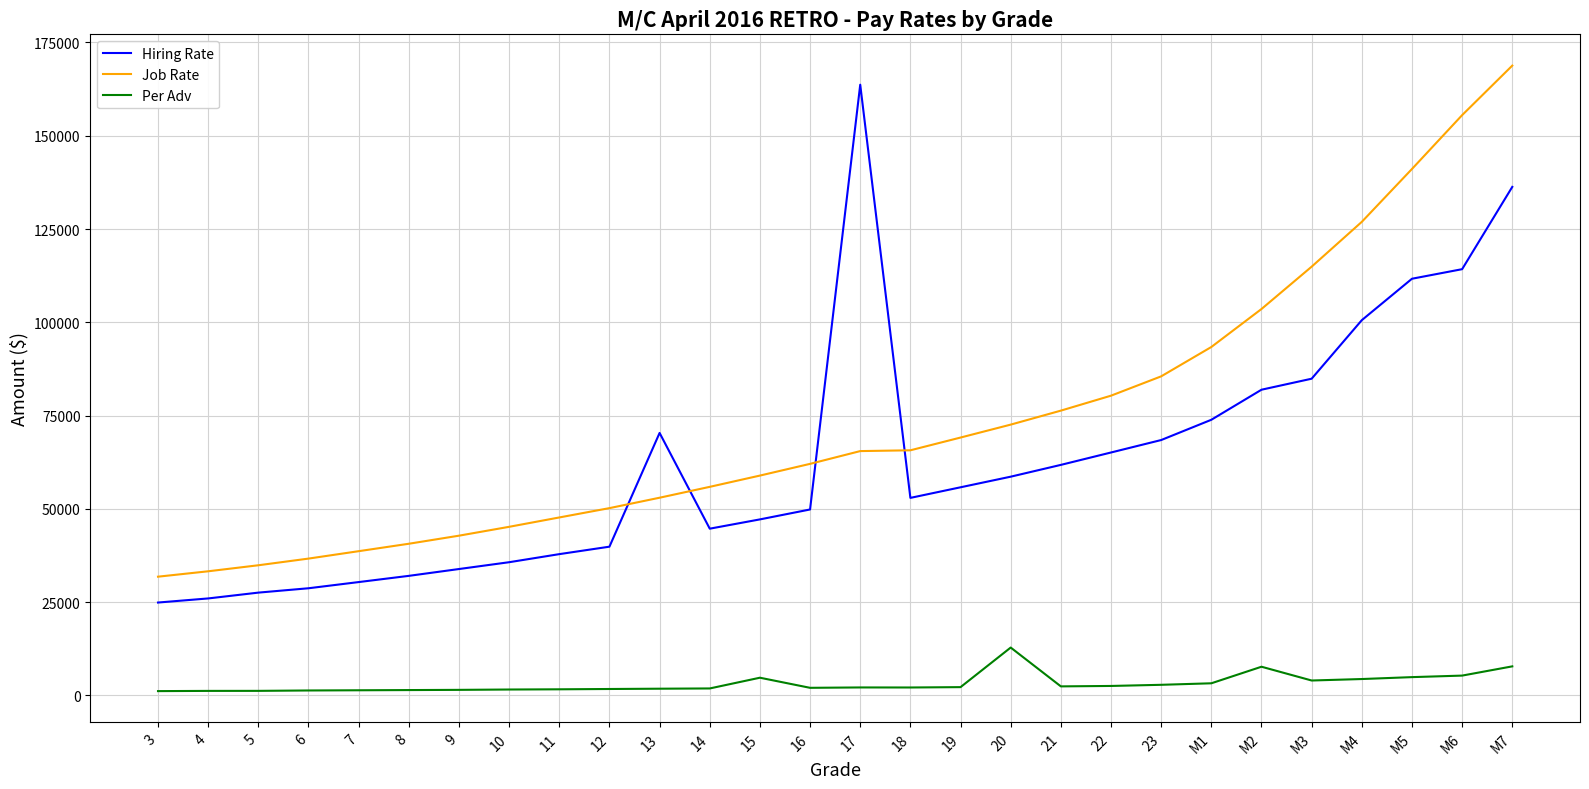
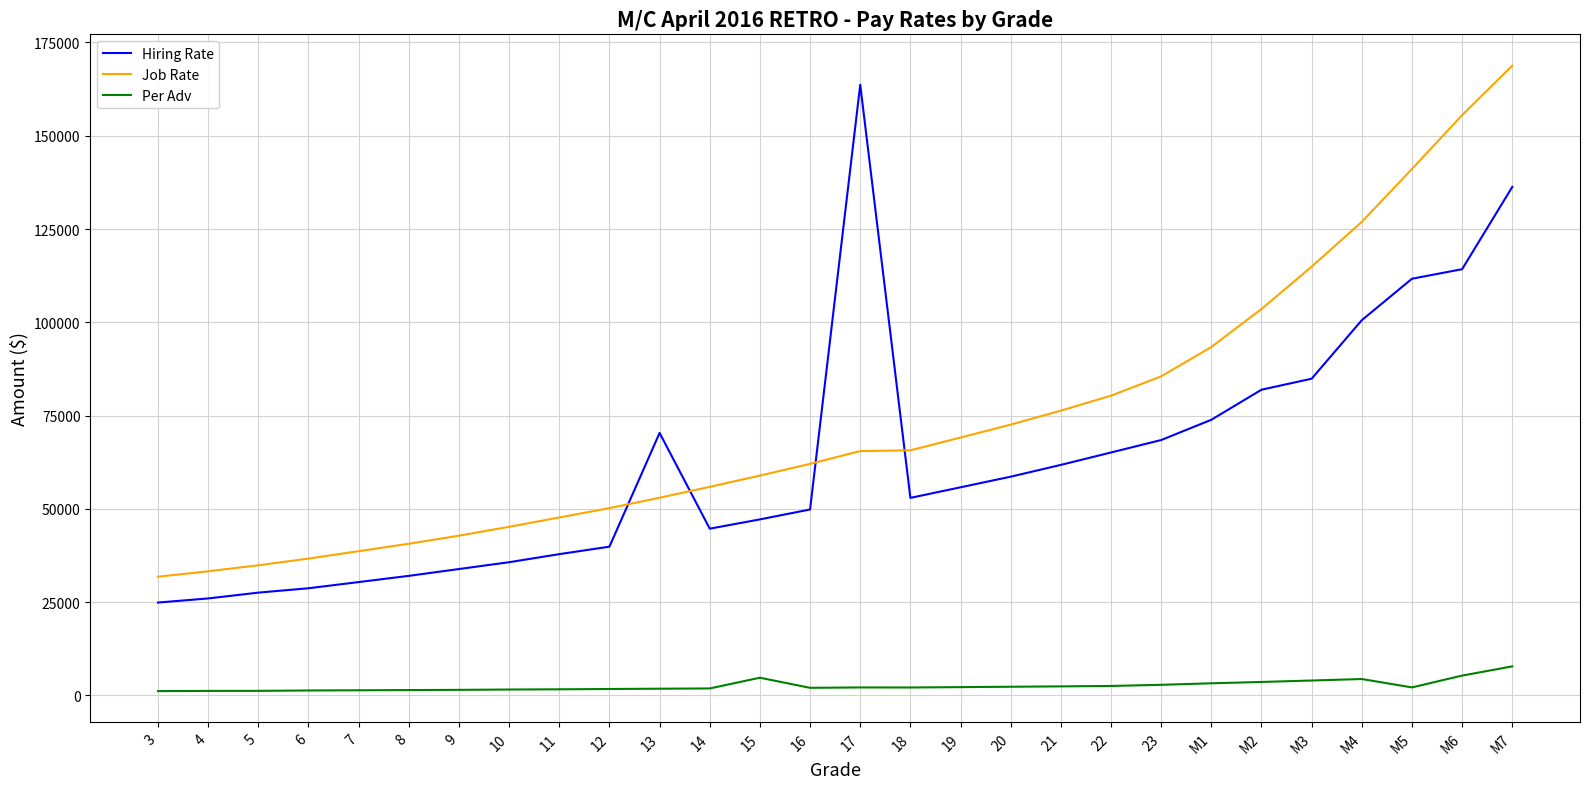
  {
    "Hiring Rate": {
      "3": 25000,
      "4": 26000,
      "5": 28000,
      "6": 29000,
      "7": 30000,
      "8": 32000,
      "9": 34000,
      "10": 36000,
      "11": 38000,
      "12": 40000,
      "13": 70000,
      "14": 45000,
      "15": 47000,
      "16": 50000,
      "17": 164000,
      "18": 53000,
      "19": 56000,
      "20": 59000,
      "21": 62000,
      "22": 65000,
      "23": 68000,
      "M1": 74000,
      "M2": 82000,
      "M3": 85000,
      "M4": 101000,
      "M5": 112000,
      "M6": 114000,
      "M7": 136000
    },
    "Job Rate": {
      "3": 32000,
      "4": 33000,
      "5": 35000,
      "6": 37000,
      "7": 39000,
      "8": 41000,
      "9": 43000,
      "10": 45000,
      "11": 48000,
      "12": 50000,
      "13": 53000,
      "14": 56000,
      "15": 59000,
      "16": 62000,
      "17": 65000,
      "18": 66000,
      "19": 69000,
      "20": 73000,
      "21": 76000,
      "22": 80000,
      "23": 86000,
      "M1": 93000,
      "M2": 104000,
      "M3": 115000,
      "M4": 127000,
      "M5": 141000,
      "M6": 156000,
      "M7": 169000
    },
    "Per Adv": {
      "3": 1000,
      "4": 1000,
      "5": 1000,
      "6": 1000,
      "7": 1000,
      "8": 1000,
      "9": 1000,
      "10": 2000,
      "11": 2000,
      "12": 2000,
      "13": 2000,
      "14": 2000,
      "15": 5000,
      "16": 2000,
      "17": 2000,
      "18": 2000,
      "19": 2000,
-     "20": 13000,
+     "20": 2000,
      "21": 2000,
      "22": 3000,
      "23": 3000,
      "M1": 3000,
-     "M2": 8000,
+     "M2": 4000,
      "M3": 4000,
      "M4": 4000,
-     "M5": 5000,
+     "M5": 2000,
      "M6": 5000,
      "M7": 8000
    }
  }
